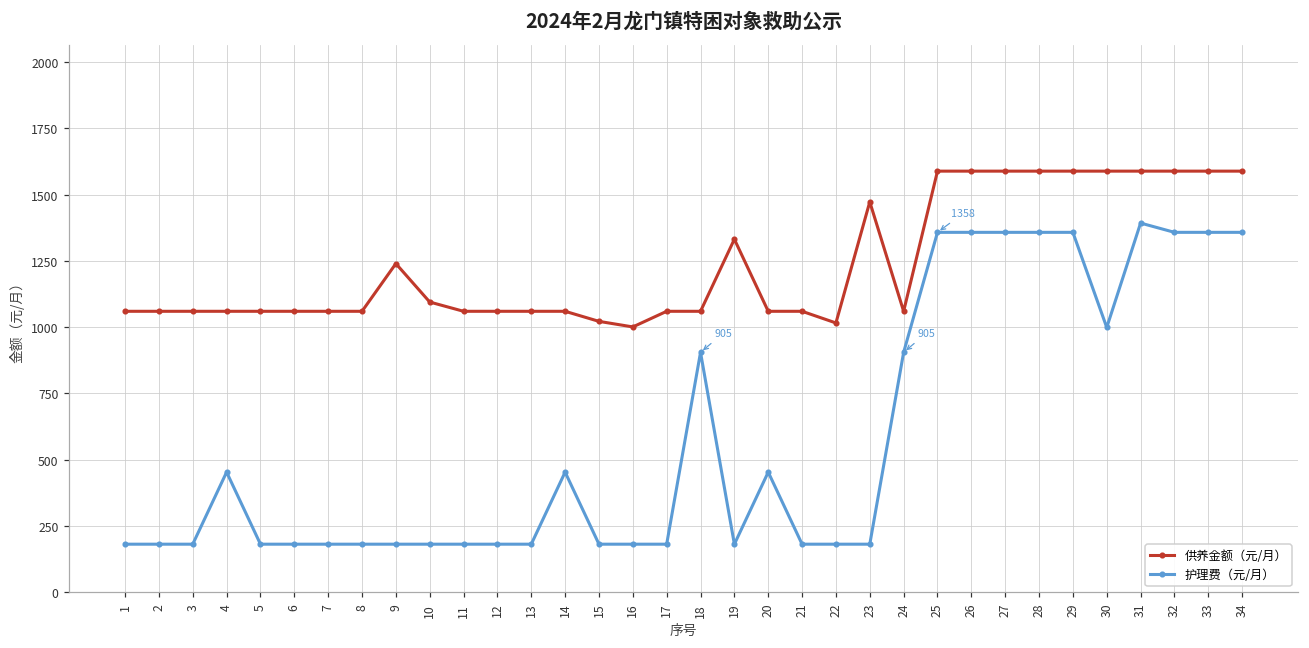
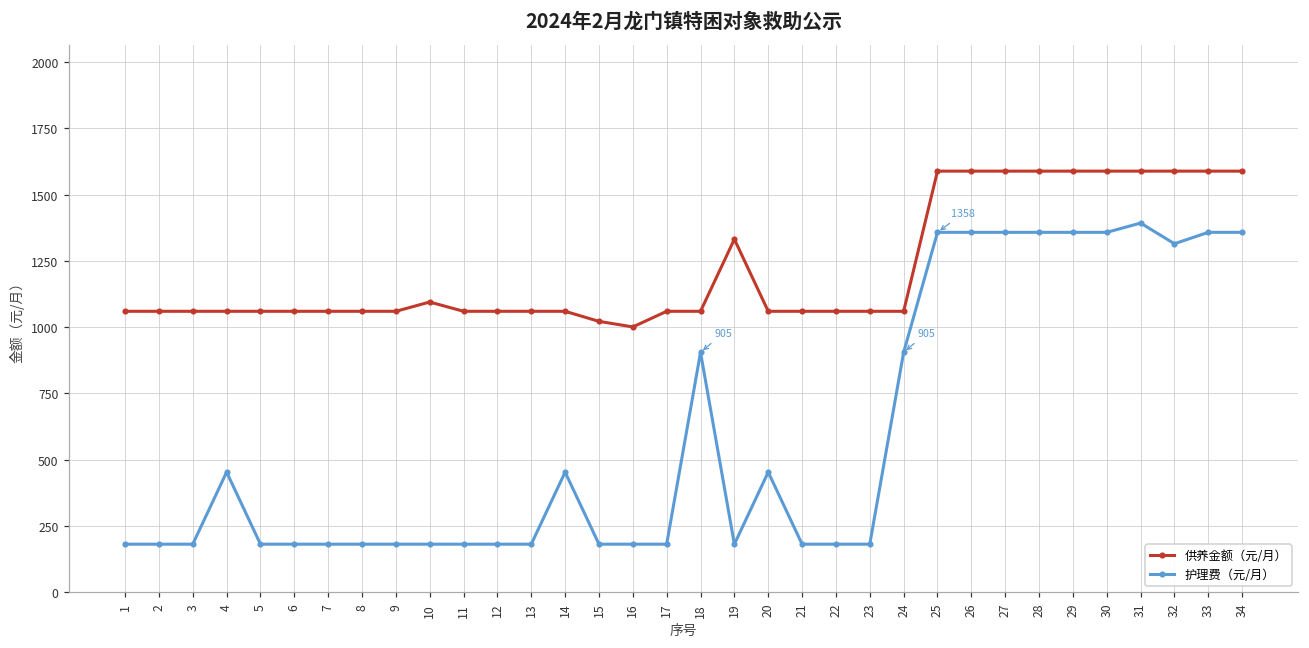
  {
    "供养金额（元/月）": {
      "1": 1060,
      "2": 1060,
      "3": 1060,
      "4": 1060,
      "5": 1060,
      "6": 1060,
      "7": 1060,
      "8": 1060,
-     "9": 1240,
+     "9": 1060,
      "10": 1100,
      "11": 1060,
      "12": 1060,
      "13": 1060,
      "14": 1060,
      "15": 1020,
      "16": 1000,
      "17": 1060,
      "18": 1060,
      "19": 1330,
      "20": 1060,
      "21": 1060,
-     "22": 1020,
-     "23": 1470,
+     "22": 1060,
+     "23": 1060,
      "24": 1060,
      "25": 1590,
      "26": 1590,
      "27": 1590,
      "28": 1590,
      "29": 1590,
      "30": 1590,
      "31": 1590,
      "32": 1590,
      "33": 1590,
      "34": 1590
    },
    "护理费（元/月）": {
      "1": 180,
      "2": 180,
      "3": 180,
      "4": 450,
      "5": 180,
      "6": 180,
      "7": 180,
      "8": 180,
      "9": 180,
      "10": 180,
      "11": 180,
      "12": 180,
      "13": 180,
      "14": 450,
      "15": 180,
      "16": 180,
      "17": 180,
      "19": 180,
      "20": 450,
      "21": 180,
      "22": 180,
      "23": 180,
      "27": 1360,
      "28": 1360,
      "29": 1360,
-     "30": 1000,
+     "30": 1360,
      "31": 1390,
-     "32": 1360,
+     "32": 1320,
      "33": 1360,
      "34": 1360
    }
  }
